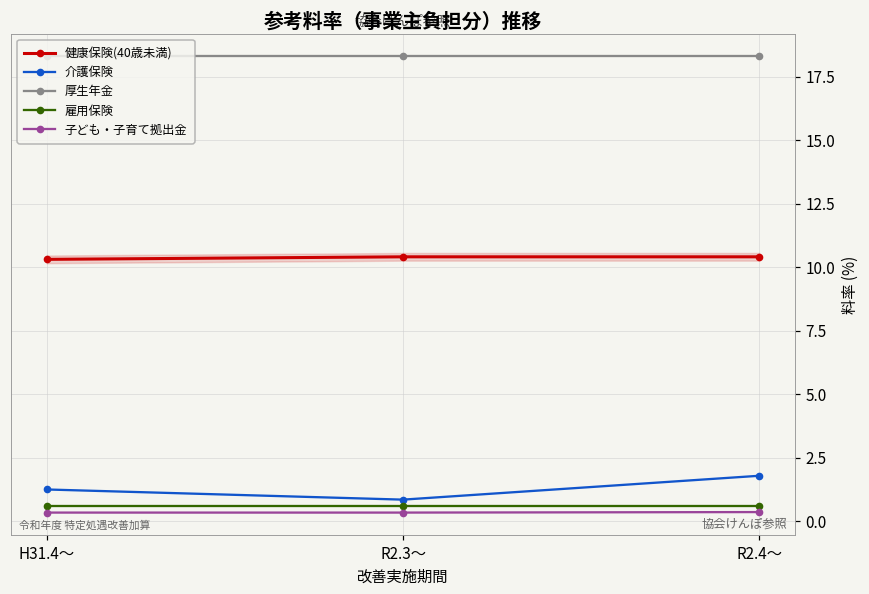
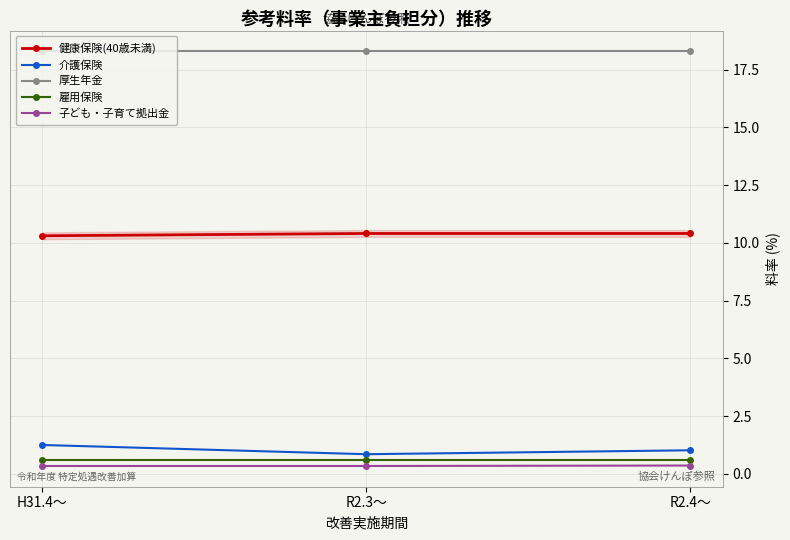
  {
    "介護保険": {
      "H31.4～": 1.3,
      "R2.3～": 0.9,
-     "R2.4～": 1.8
+     "R2.4～": 1.0
    },
    "厚生年金": {
      "R2.3～": 18.3,
      "R2.4～": 18.3
    },
    "雇用保険": {
      "H31.4～": 0.6,
      "R2.3～": 0.6,
      "R2.4～": 0.6
    },
    "子ども・子育て拠出金": {
      "H31.4～": 0.3,
      "R2.3～": 0.3,
      "R2.4～": 0.4
    }
  }
